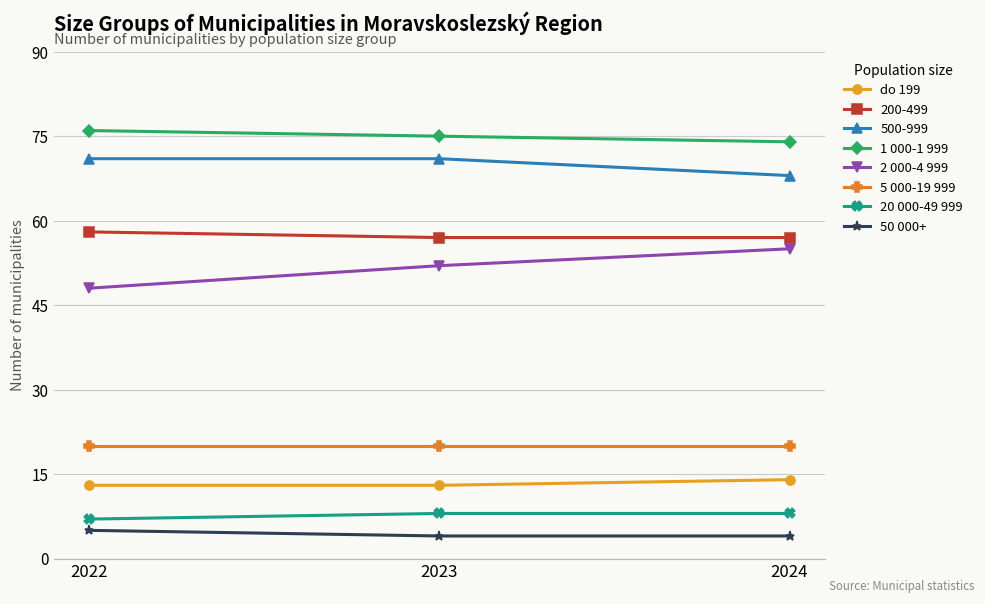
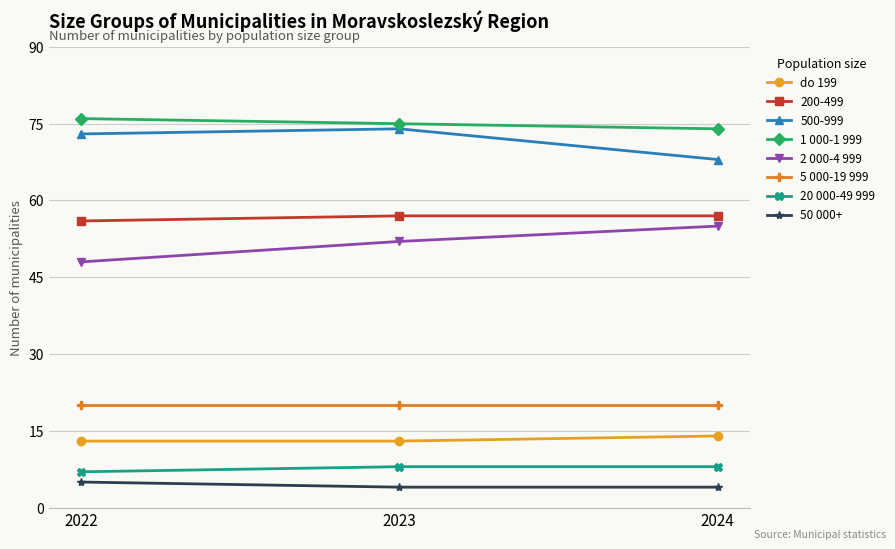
  {
    "200-499": {
-     "2022": 58,
+     "2022": 56,
      "2023": 57,
      "2024": 57
    },
    "500-999": {
-     "2022": 71,
-     "2023": 71,
+     "2022": 73,
+     "2023": 74,
      "2024": 68
    },
    "2 000-4 999": {
      "2022": 48,
      "2023": 52,
      "2024": 55
    },
    "50 000+": {
      "2022": 5,
      "2023": 4,
      "2024": 4
    }
  }
